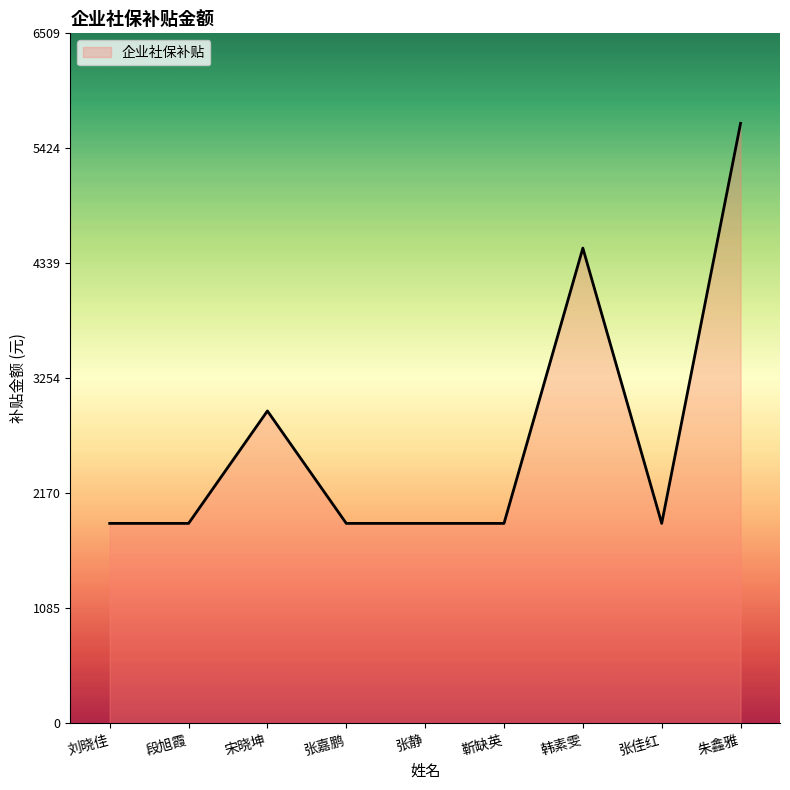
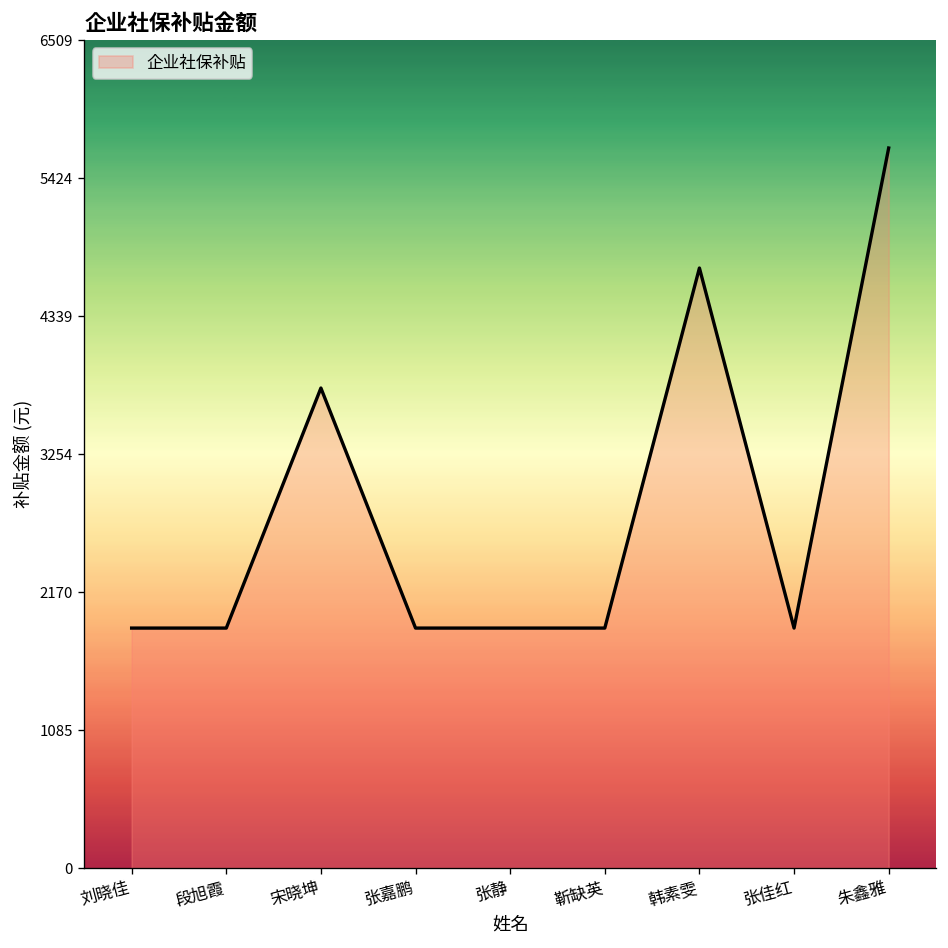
  {
    "刘晓佳": 1890,
    "段旭霞": 1890,
-   "宋晓坤": 2950,
+   "宋晓坤": 3770,
    "张嘉鹏": 1890,
    "张静": 1890,
    "靳缺英": 1890,
-   "韩素雯": 4480,
+   "韩素雯": 4720,
    "张佳红": 1890,
    "朱鑫雅": 5660
  }
